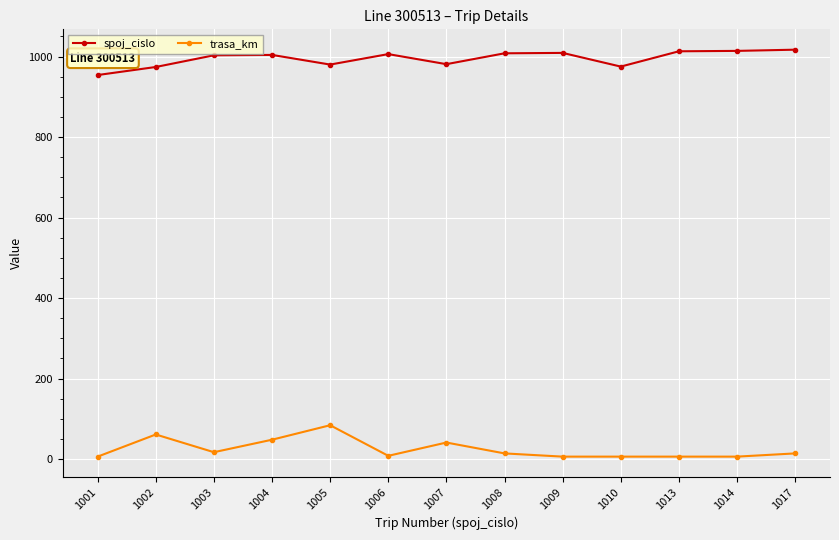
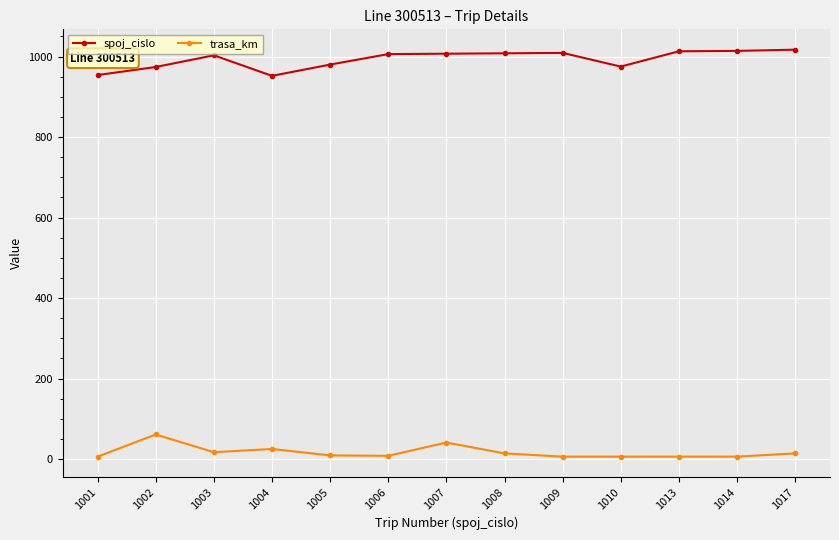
  {
    "spoj_cislo": {
      "1002": 970,
      "1003": 1000,
-     "1004": 1000,
+     "1004": 950,
      "1005": 980,
      "1006": 1010,
-     "1007": 980,
+     "1007": 1010,
      "1008": 1010,
      "1009": 1010,
      "1010": 980,
      "1013": 1010,
      "1014": 1010,
      "1017": 1020
    },
    "trasa_km": {
      "1001": 10,
      "1002": 60,
      "1003": 20,
-     "1004": 50,
-     "1005": 80,
+     "1004": 30,
+     "1005": 10,
      "1006": 10,
      "1007": 40,
      "1008": 10,
      "1009": 10,
      "1010": 10,
      "1013": 10,
      "1014": 10,
      "1017": 10
    }
  }
